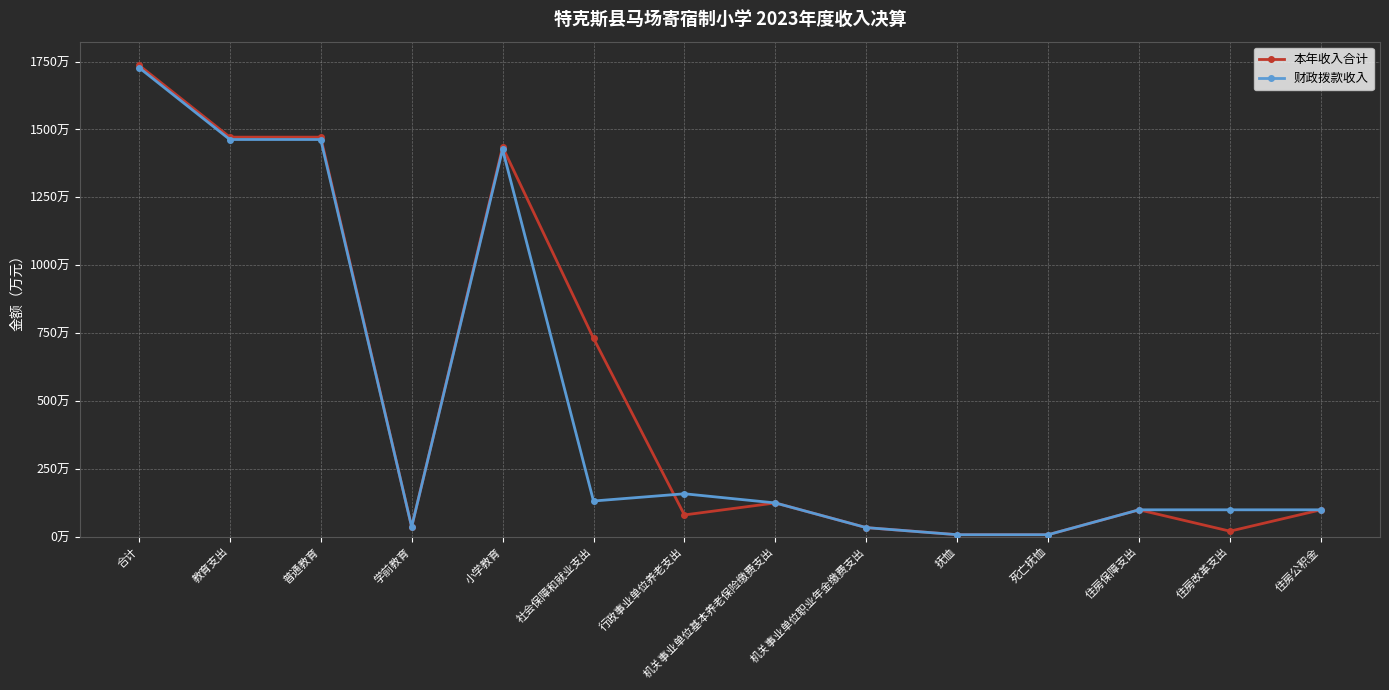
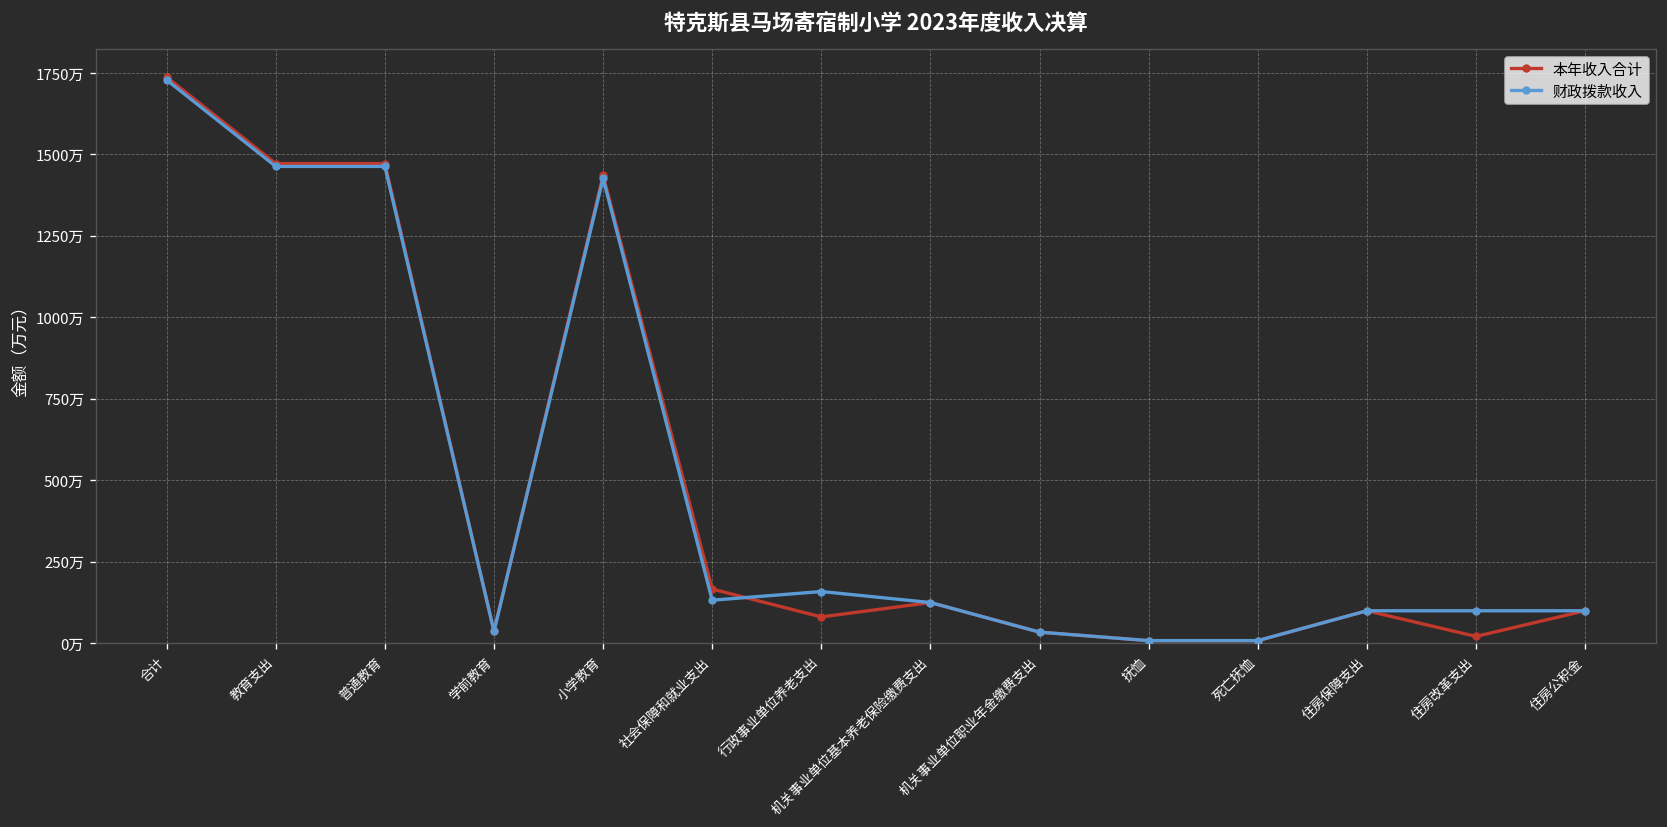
  {
    "本年收入合计": {
-     "社会保障和就业支出": "730万",
+     "社会保障和就业支出": "170万",
      "行政事业单位养老支出": "80万",
      "住房改革支出": "20万"
    },
    "财政拨款收入": {
      "社会保障和就业支出": "130万",
      "行政事业单位养老支出": "160万",
      "住房改革支出": "100万"
    }
  }
